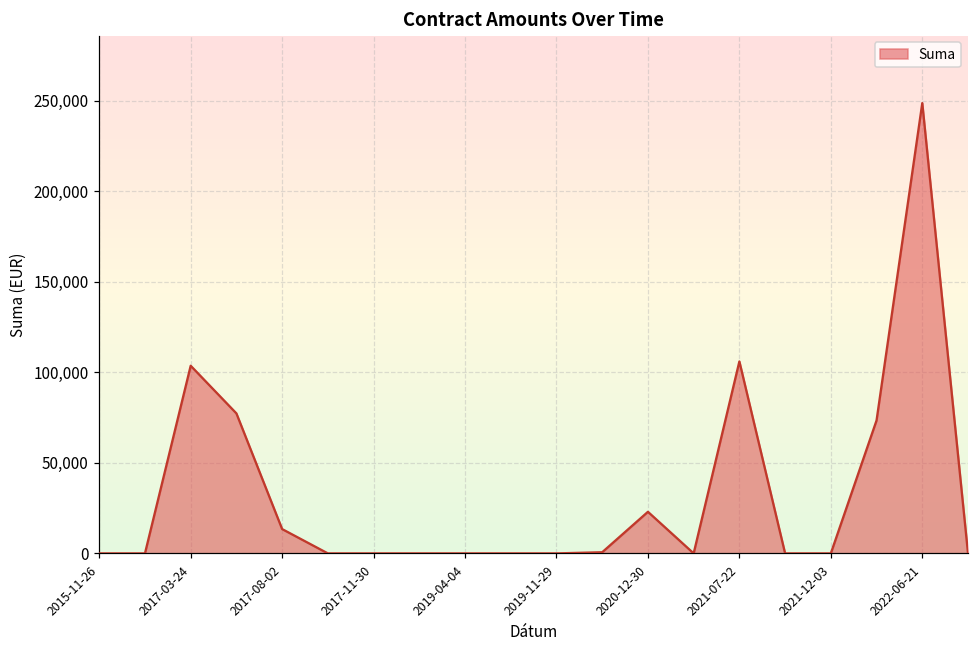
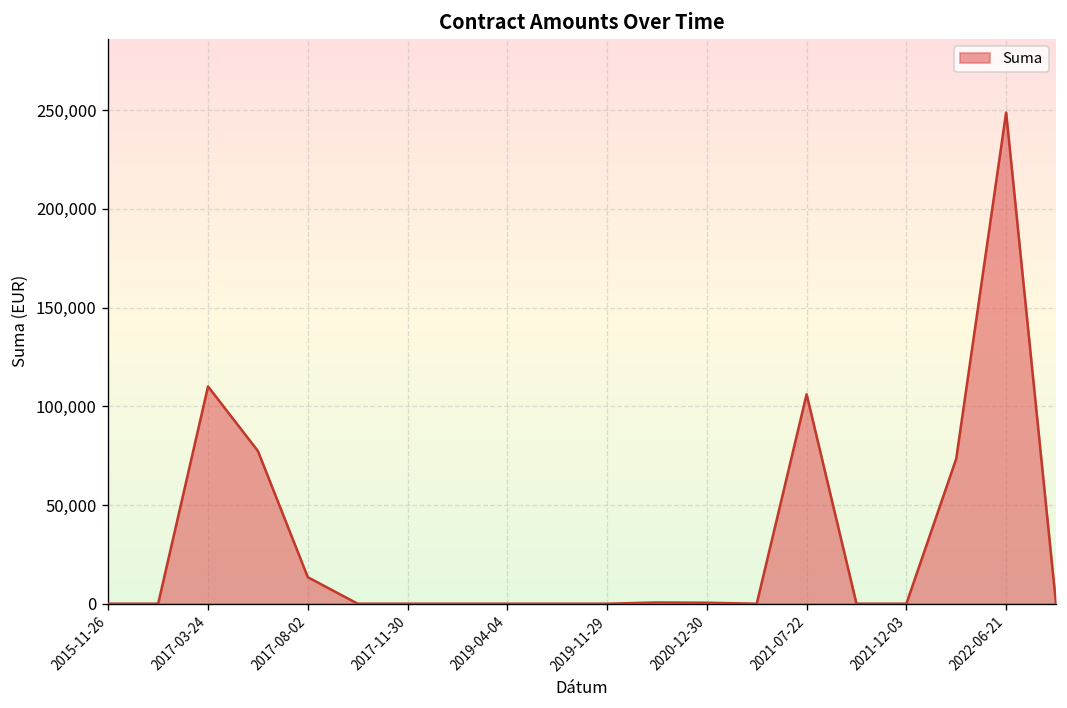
  {
    "2015-11-26": "0",
-   "2017-03-24": "104,000",
+   "2017-03-24": "110,000",
    "2019-04-04": "0",
-   "2020-12-30": "23,000"
+   "2020-12-30": "0"
  }
